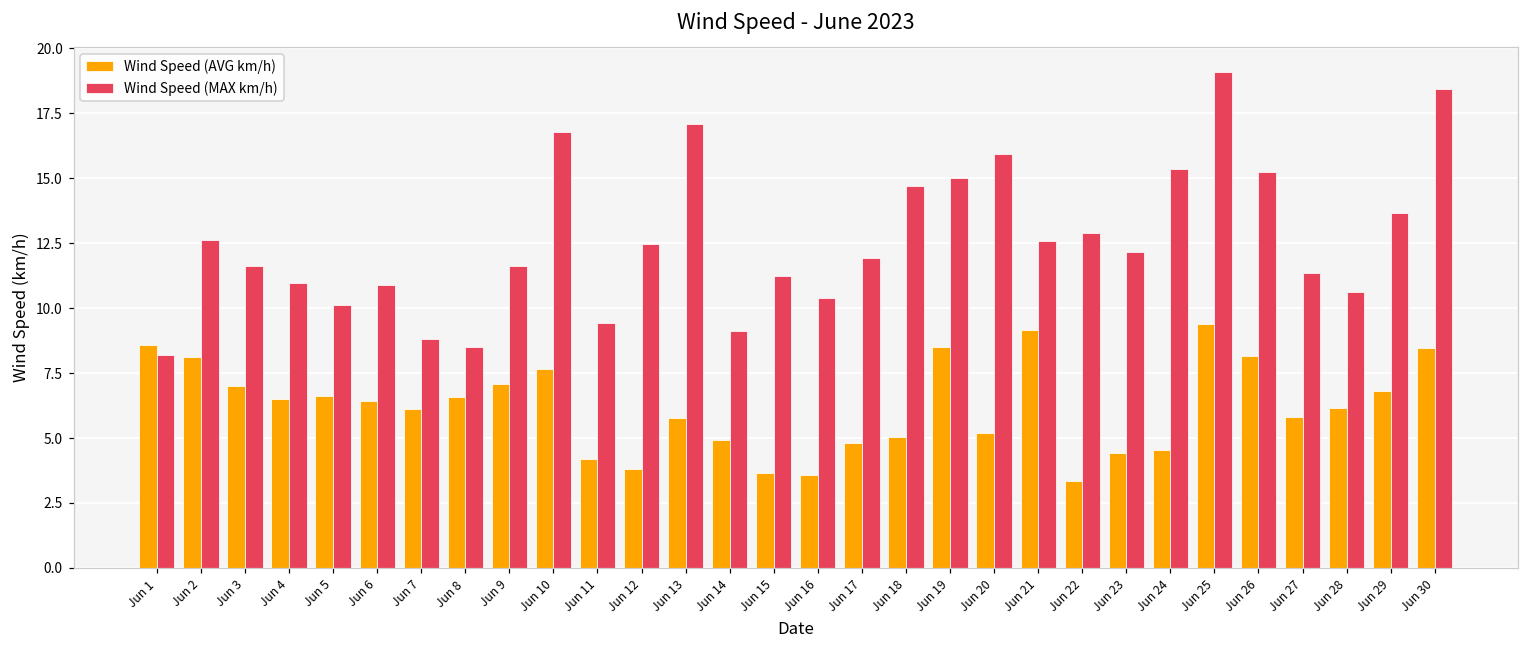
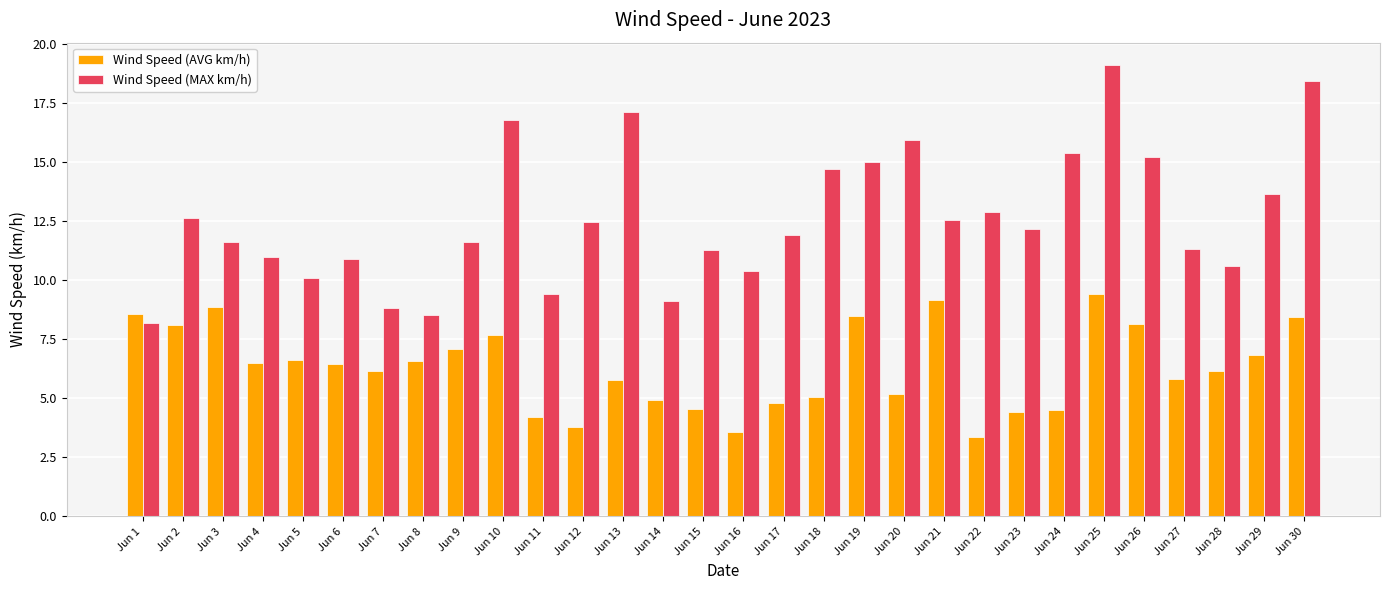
  {
    "Wind Speed (AVG km/h)": {
      "Jun 1": 8.6,
      "Jun 2": 8.1,
-     "Jun 3": 7.0,
+     "Jun 3": 8.8,
      "Jun 4": 6.5,
      "Jun 5": 6.6,
      "Jun 6": 6.4,
      "Jun 7": 6.1,
      "Jun 8": 6.6,
      "Jun 9": 7.1,
      "Jun 10": 7.7,
      "Jun 11": 4.2,
      "Jun 12": 3.8,
      "Jun 13": 5.8,
      "Jun 14": 4.9,
-     "Jun 15": 3.7,
+     "Jun 15": 4.6,
      "Jun 16": 3.6,
      "Jun 17": 4.8,
      "Jun 18": 5.1,
      "Jun 19": 8.5,
      "Jun 20": 5.2,
      "Jun 21": 9.1,
      "Jun 22": 3.3,
      "Jun 23": 4.4,
      "Jun 24": 4.5,
      "Jun 25": 9.4,
      "Jun 26": 8.2,
      "Jun 27": 5.8,
      "Jun 28": 6.2,
      "Jun 29": 6.8,
      "Jun 30": 8.5
    },
    "Wind Speed (MAX km/h)": {
      "Jun 1": 8.2,
      "Jun 2": 12.6,
      "Jun 3": 11.6,
      "Jun 4": 11.0,
      "Jun 5": 10.1,
      "Jun 6": 10.9,
      "Jun 7": 8.8,
      "Jun 8": 8.5,
      "Jun 9": 11.6,
      "Jun 10": 16.8,
      "Jun 11": 9.4,
      "Jun 12": 12.5,
      "Jun 13": 17.1,
      "Jun 14": 9.1,
      "Jun 15": 11.3,
      "Jun 16": 10.4,
      "Jun 17": 11.9,
      "Jun 18": 14.7,
      "Jun 19": 15.0,
      "Jun 20": 15.9,
      "Jun 21": 12.6,
      "Jun 22": 12.9,
      "Jun 23": 12.1,
      "Jun 24": 15.4,
      "Jun 25": 19.1,
      "Jun 26": 15.2,
      "Jun 27": 11.3,
      "Jun 28": 10.6,
      "Jun 29": 13.6,
      "Jun 30": 18.4
    }
  }
